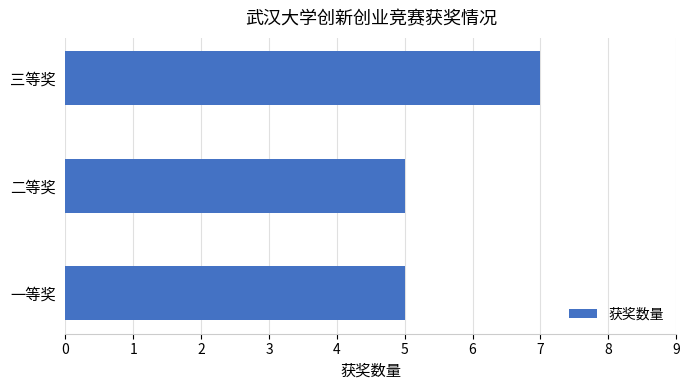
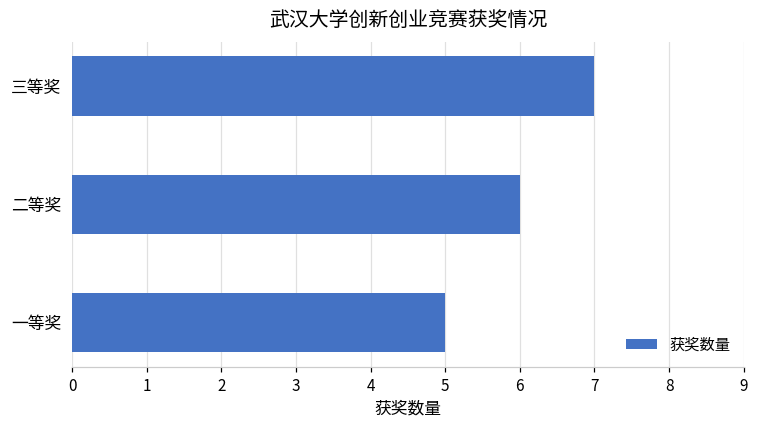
  {
    "三等奖": 7,
-   "二等奖": 5,
+   "二等奖": 6,
    "一等奖": 5
  }
